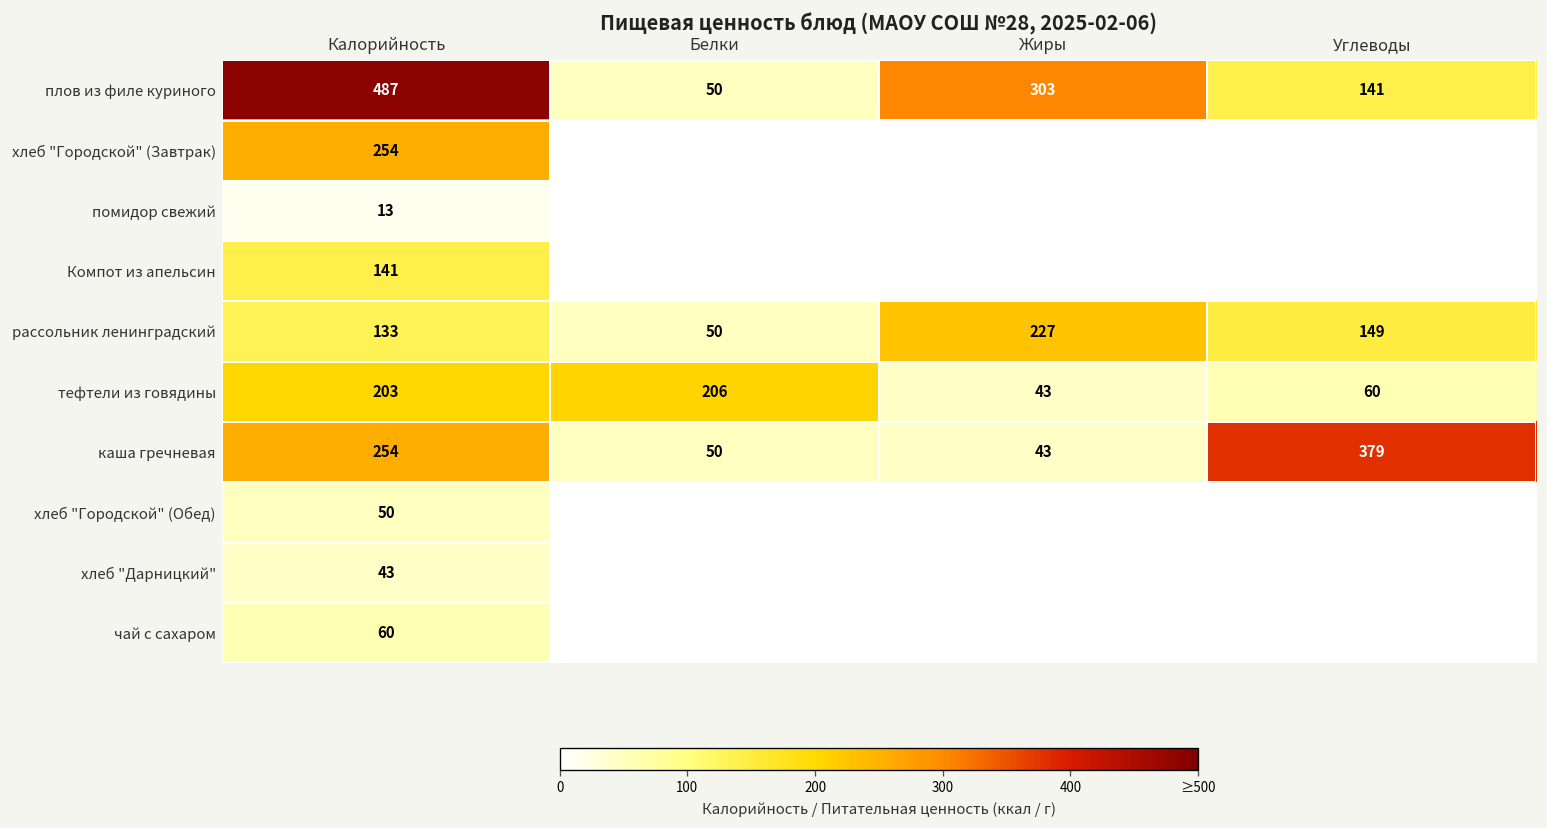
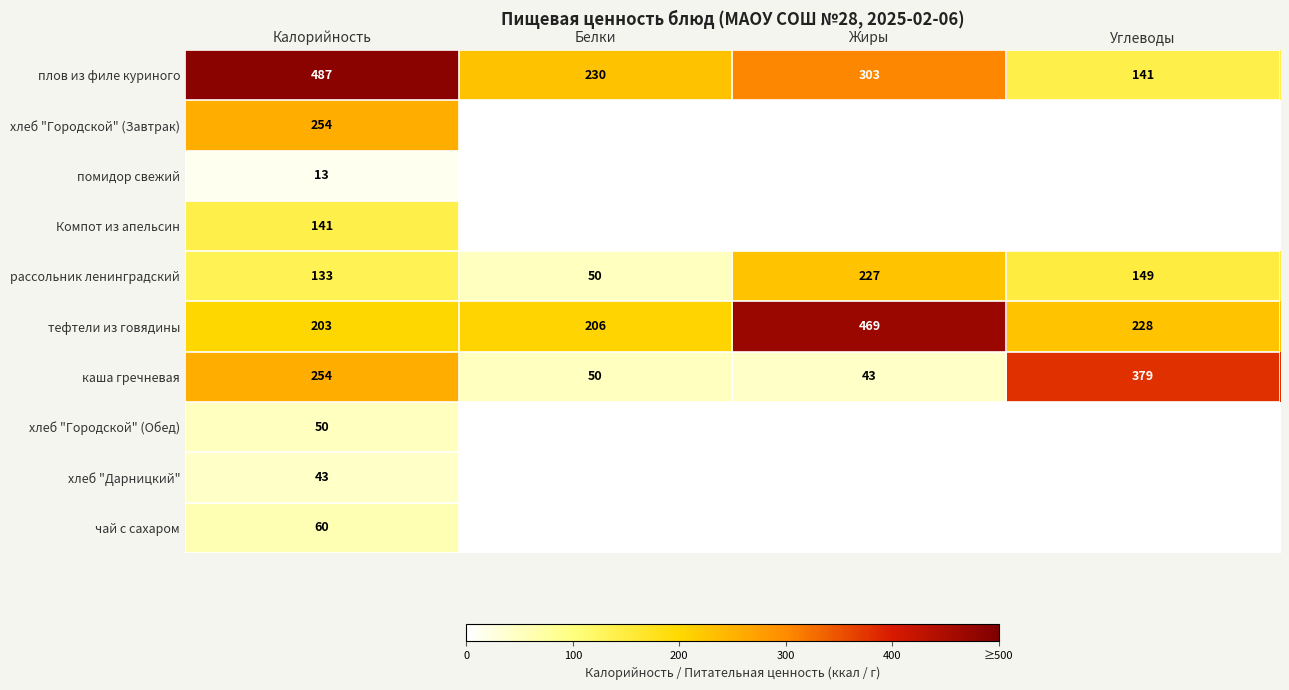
  {
    "плов из филе куриного": {
      "Калорийность": 487,
-     "Белки": 50,
+     "Белки": 230,
      "Жиры": 303,
      "Углеводы": 141
    },
    "хлеб \"Городской\" (Завтрак)": {
      "Калорийность": 254
    },
    "помидор свежий": {
      "Калорийность": 13
    },
    "Компот из апельсин": {
      "Калорийность": 141
    },
    "рассольник ленинградский": {
      "Калорийность": 133,
      "Белки": 50,
      "Жиры": 227,
      "Углеводы": 149
    },
    "тефтели из говядины": {
      "Калорийность": 203,
      "Белки": 206,
-     "Жиры": 43,
-     "Углеводы": 60
+     "Жиры": 469,
+     "Углеводы": 228
    },
    "каша гречневая": {
      "Калорийность": 254,
      "Белки": 50,
      "Жиры": 43,
      "Углеводы": 379
    },
    "хлеб \"Городской\" (Обед)": {
      "Калорийность": 50
    },
    "хлеб \"Дарницкий\"": {
      "Калорийность": 43
    },
    "чай с сахаром": {
      "Калорийность": 60
    }
  }
